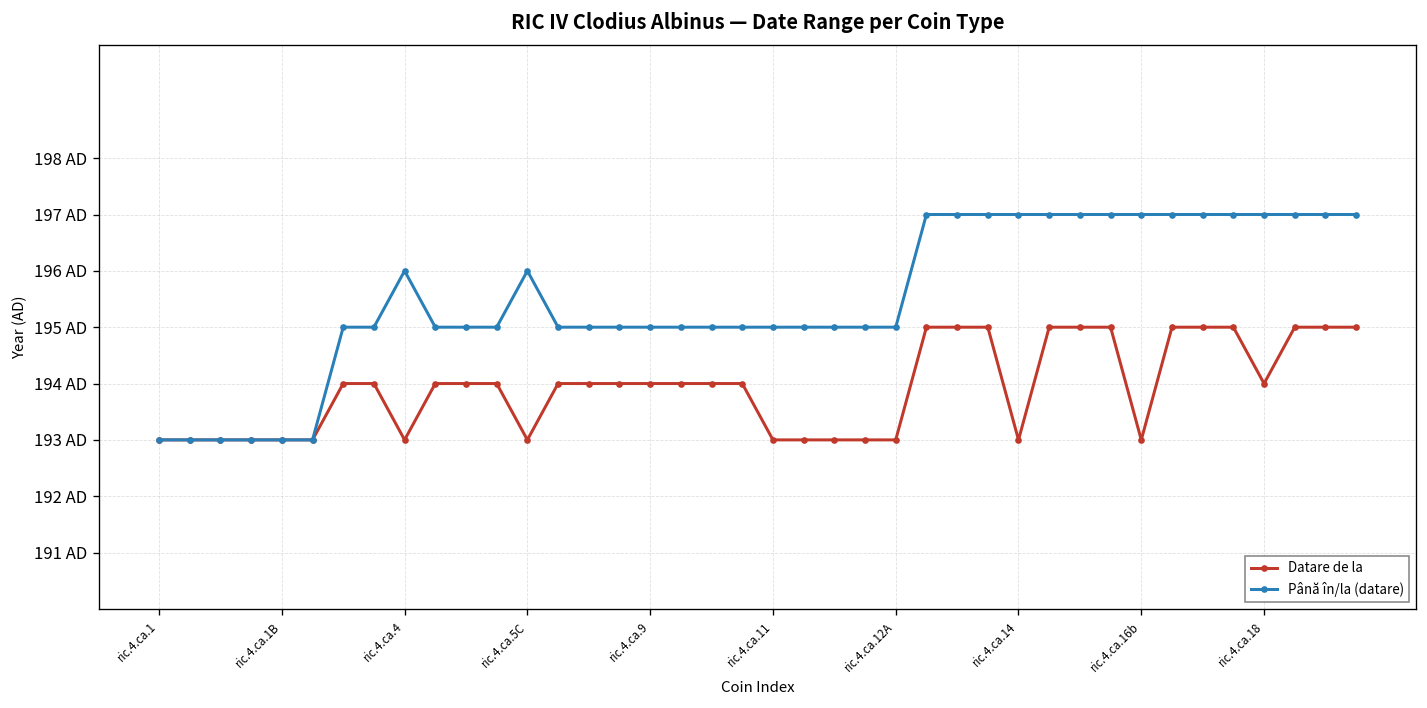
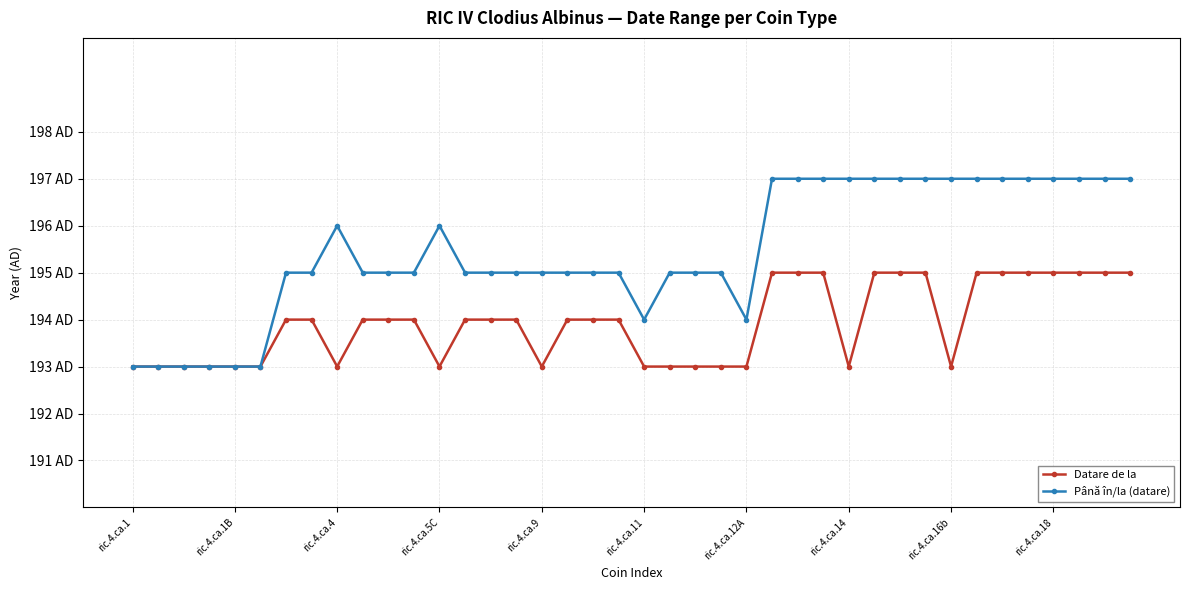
  {
    "Datare de la": {
      "ric.4.ca.4": "193 AD",
      "ric.4.ca.5C": "193 AD",
-     "ric.4.ca.9": "194 AD",
+     "ric.4.ca.9": "193 AD",
      "ric.4.ca.11": "193 AD",
      "ric.4.ca.12A": "193 AD",
      "ric.4.ca.14": "193 AD",
      "ric.4.ca.16b": "193 AD",
-     "ric.4.ca.18": "194 AD"
+     "ric.4.ca.18": "195 AD"
    },
    "Până în/la (datare)": {
      "ric.4.ca.4": "196 AD",
      "ric.4.ca.5C": "196 AD",
      "ric.4.ca.9": "195 AD",
-     "ric.4.ca.11": "195 AD",
-     "ric.4.ca.12A": "195 AD",
+     "ric.4.ca.11": "194 AD",
+     "ric.4.ca.12A": "194 AD",
      "ric.4.ca.14": "197 AD",
      "ric.4.ca.16b": "197 AD",
      "ric.4.ca.18": "197 AD"
    }
  }
